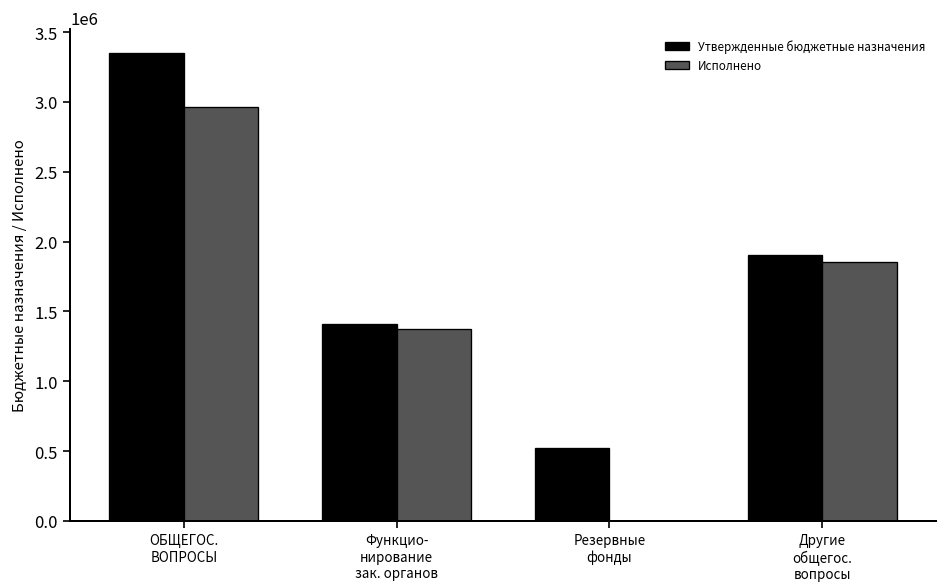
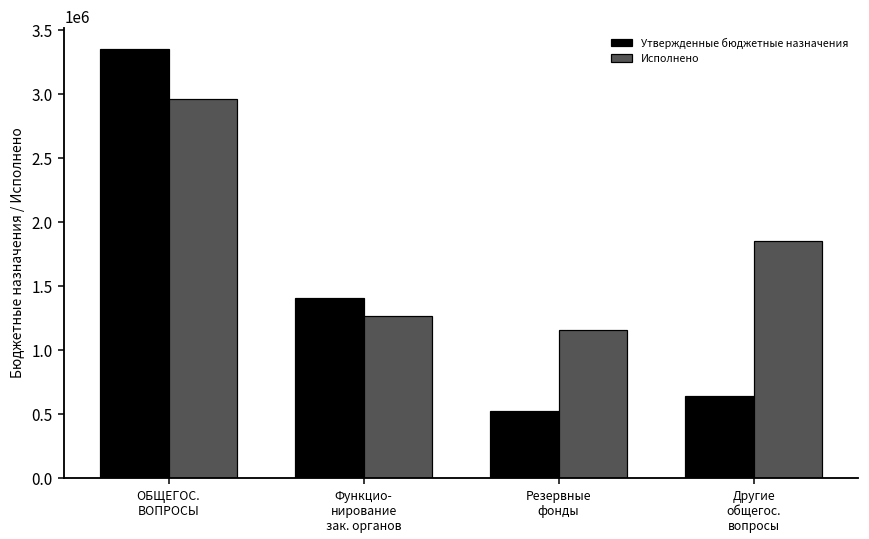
  {
    "Утвержденные бюджетные назначения": {
      "ОБЩЕГОС. ВОПРОСЫ": 3350000,
      "Функцио- нирование зак. органов": 1410000,
      "Резервные фонды": 520000,
-     "Другие общегос. вопросы": 1910000
+     "Другие общегос. вопросы": 640000
    },
    "Исполнено": {
      "ОБЩЕГОС. ВОПРОСЫ": 2970000,
-     "Функцио- нирование зак. органов": 1370000,
-     "Резервные фонды": 0,
+     "Функцио- нирование зак. органов": 1270000,
+     "Резервные фонды": 1160000,
      "Другие общегос. вопросы": 1850000
    }
  }
